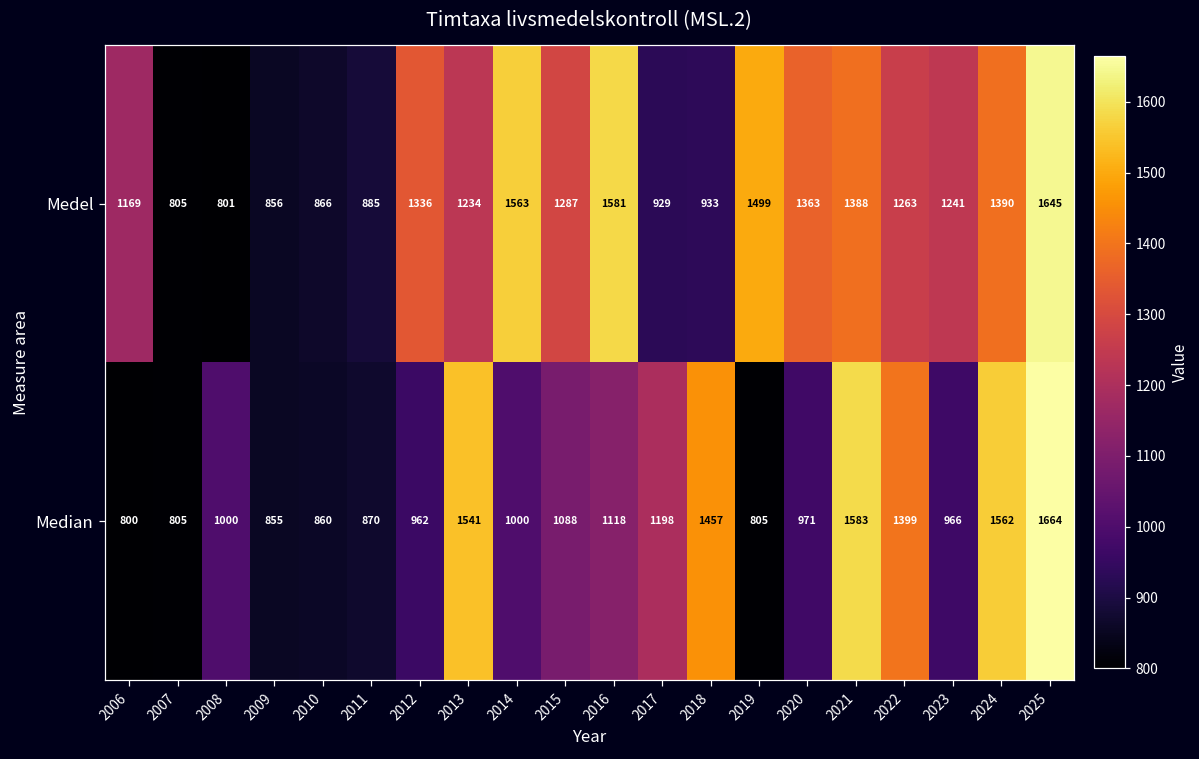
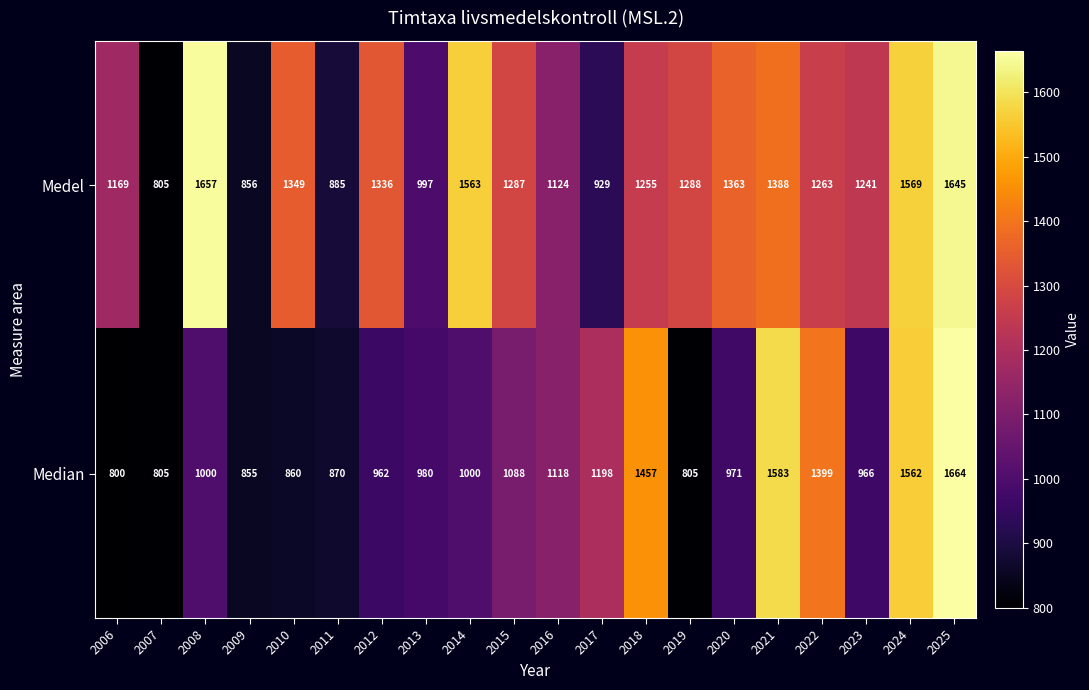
  {
    "Medel": {
      "2006": 1169,
      "2007": 805,
-     "2008": 801,
+     "2008": 1657,
      "2009": 856,
-     "2010": 866,
+     "2010": 1349,
      "2011": 885,
      "2012": 1336,
-     "2013": 1234,
+     "2013": 997,
      "2014": 1563,
      "2015": 1287,
-     "2016": 1581,
+     "2016": 1124,
      "2017": 929,
-     "2018": 933,
-     "2019": 1499,
+     "2018": 1255,
+     "2019": 1288,
      "2020": 1363,
      "2021": 1388,
      "2022": 1263,
      "2023": 1241,
-     "2024": 1390,
+     "2024": 1569,
      "2025": 1645
    },
    "Median": {
      "2006": 800,
      "2007": 805,
      "2008": 1000,
      "2009": 855,
      "2010": 860,
      "2011": 870,
      "2012": 962,
-     "2013": 1541,
+     "2013": 980,
      "2014": 1000,
      "2015": 1088,
      "2016": 1118,
      "2017": 1198,
      "2018": 1457,
      "2019": 805,
      "2020": 971,
      "2021": 1583,
      "2022": 1399,
      "2023": 966,
      "2024": 1562,
      "2025": 1664
    }
  }
